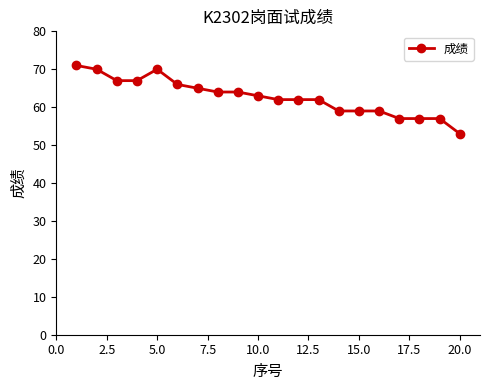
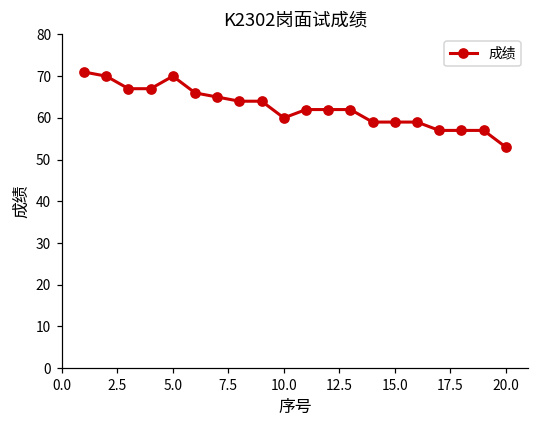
  {
    "5.0": 70,
-   "10.0": 63,
+   "10.0": 60,
    "15.0": 59,
    "20.0": 53
  }
